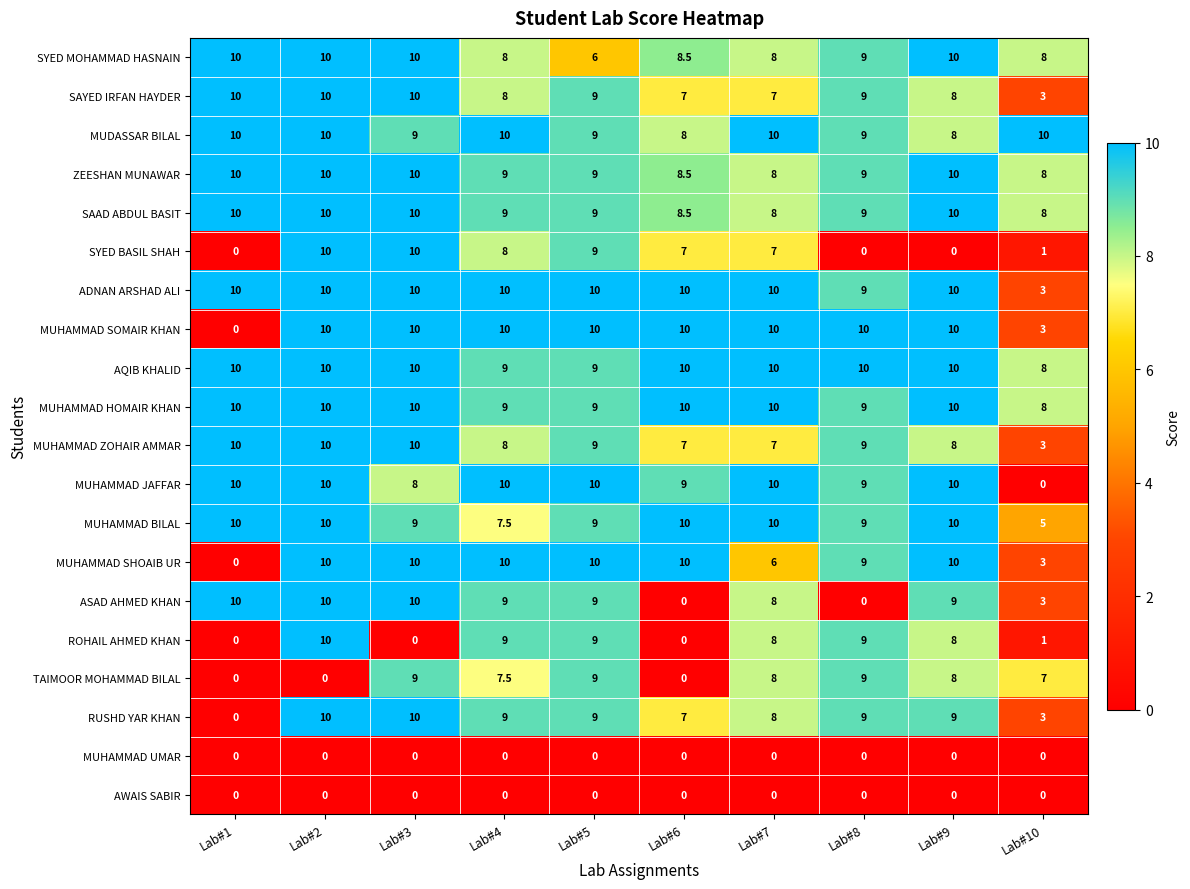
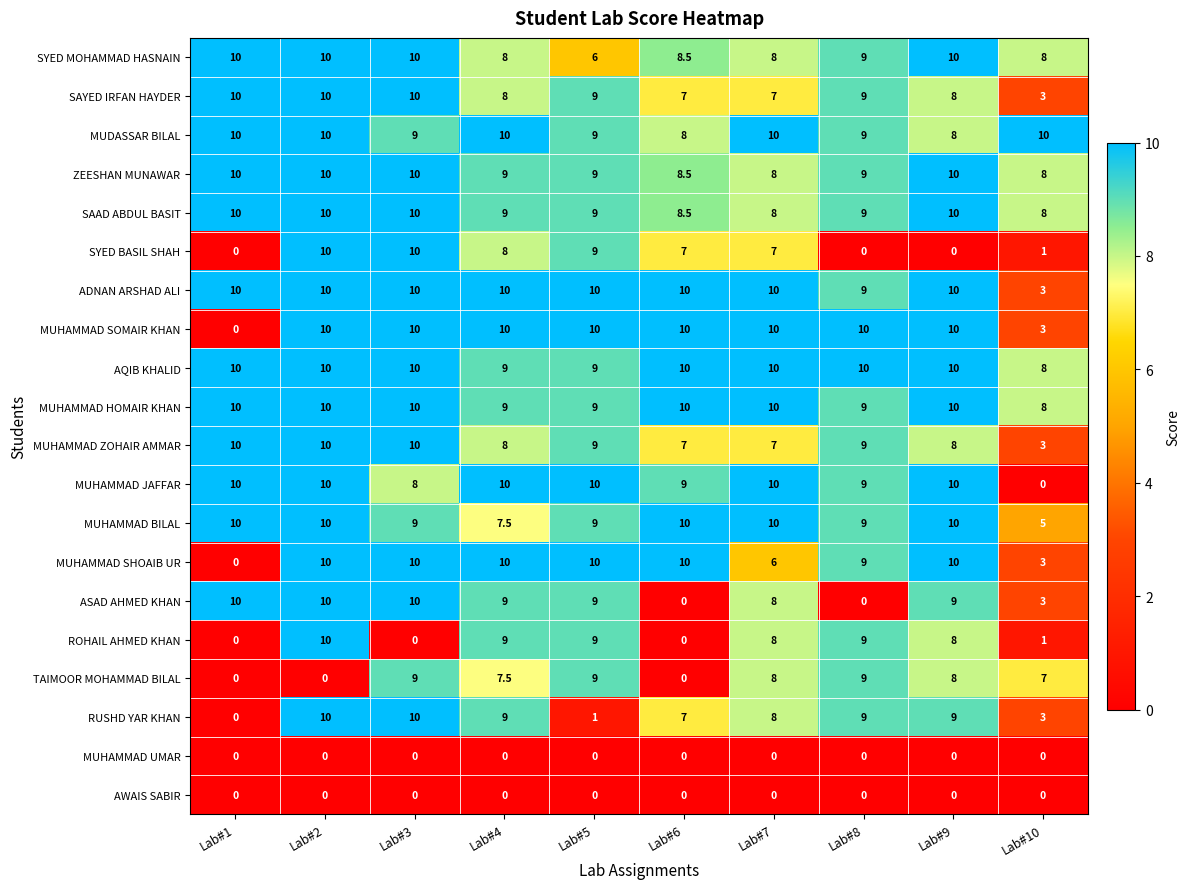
  {
    "SYED MOHAMMAD HASNAIN": {
      "Lab#1": 10,
      "Lab#2": 10,
      "Lab#3": 10,
      "Lab#4": 8,
      "Lab#5": 6,
      "Lab#6": 8.5,
      "Lab#7": 8,
      "Lab#8": 9,
      "Lab#9": 10,
      "Lab#10": 8
    },
    "SAYED IRFAN HAYDER": {
      "Lab#1": 10,
      "Lab#2": 10,
      "Lab#3": 10,
      "Lab#4": 8,
      "Lab#5": 9,
      "Lab#6": 7,
      "Lab#7": 7,
      "Lab#8": 9,
      "Lab#9": 8,
      "Lab#10": 3
    },
    "MUDASSAR BILAL": {
      "Lab#1": 10,
      "Lab#2": 10,
      "Lab#3": 9,
      "Lab#4": 10,
      "Lab#5": 9,
      "Lab#6": 8,
      "Lab#7": 10,
      "Lab#8": 9,
      "Lab#9": 8,
      "Lab#10": 10
    },
    "ZEESHAN MUNAWAR": {
      "Lab#1": 10,
      "Lab#2": 10,
      "Lab#3": 10,
      "Lab#4": 9,
      "Lab#5": 9,
      "Lab#6": 8.5,
      "Lab#7": 8,
      "Lab#8": 9,
      "Lab#9": 10,
      "Lab#10": 8
    },
    "SAAD ABDUL BASIT": {
      "Lab#1": 10,
      "Lab#2": 10,
      "Lab#3": 10,
      "Lab#4": 9,
      "Lab#5": 9,
      "Lab#6": 8.5,
      "Lab#7": 8,
      "Lab#8": 9,
      "Lab#9": 10,
      "Lab#10": 8
    },
    "SYED BASIL SHAH": {
      "Lab#1": 0,
      "Lab#2": 10,
      "Lab#3": 10,
      "Lab#4": 8,
      "Lab#5": 9,
      "Lab#6": 7,
      "Lab#7": 7,
      "Lab#8": 0,
      "Lab#9": 0,
      "Lab#10": 1
    },
    "ADNAN ARSHAD ALI": {
      "Lab#1": 10,
      "Lab#2": 10,
      "Lab#3": 10,
      "Lab#4": 10,
      "Lab#5": 10,
      "Lab#6": 10,
      "Lab#7": 10,
      "Lab#8": 9,
      "Lab#9": 10,
      "Lab#10": 3
    },
    "MUHAMMAD SOMAIR KHAN": {
      "Lab#1": 0,
      "Lab#2": 10,
      "Lab#3": 10,
      "Lab#4": 10,
      "Lab#5": 10,
      "Lab#6": 10,
      "Lab#7": 10,
      "Lab#8": 10,
      "Lab#9": 10,
      "Lab#10": 3
    },
    "AQIB KHALID": {
      "Lab#1": 10,
      "Lab#2": 10,
      "Lab#3": 10,
      "Lab#4": 9,
      "Lab#5": 9,
      "Lab#6": 10,
      "Lab#7": 10,
      "Lab#8": 10,
      "Lab#9": 10,
      "Lab#10": 8
    },
    "MUHAMMAD HOMAIR KHAN": {
      "Lab#1": 10,
      "Lab#2": 10,
      "Lab#3": 10,
      "Lab#4": 9,
      "Lab#5": 9,
      "Lab#6": 10,
      "Lab#7": 10,
      "Lab#8": 9,
      "Lab#9": 10,
      "Lab#10": 8
    },
    "MUHAMMAD ZOHAIR AMMAR": {
      "Lab#1": 10,
      "Lab#2": 10,
      "Lab#3": 10,
      "Lab#4": 8,
      "Lab#5": 9,
      "Lab#6": 7,
      "Lab#7": 7,
      "Lab#8": 9,
      "Lab#9": 8,
      "Lab#10": 3
    },
    "MUHAMMAD JAFFAR": {
      "Lab#1": 10,
      "Lab#2": 10,
      "Lab#3": 8,
      "Lab#4": 10,
      "Lab#5": 10,
      "Lab#6": 9,
      "Lab#7": 10,
      "Lab#8": 9,
      "Lab#9": 10,
      "Lab#10": 0
    },
    "MUHAMMAD BILAL": {
      "Lab#1": 10,
      "Lab#2": 10,
      "Lab#3": 9,
      "Lab#4": 7.5,
      "Lab#5": 9,
      "Lab#6": 10,
      "Lab#7": 10,
      "Lab#8": 9,
      "Lab#9": 10,
      "Lab#10": 5
    },
    "MUHAMMAD SHOAIB UR": {
      "Lab#1": 0,
      "Lab#2": 10,
      "Lab#3": 10,
      "Lab#4": 10,
      "Lab#5": 10,
      "Lab#6": 10,
      "Lab#7": 6,
      "Lab#8": 9,
      "Lab#9": 10,
      "Lab#10": 3
    },
    "ASAD AHMED KHAN": {
      "Lab#1": 10,
      "Lab#2": 10,
      "Lab#3": 10,
      "Lab#4": 9,
      "Lab#5": 9,
      "Lab#6": 0,
      "Lab#7": 8,
      "Lab#8": 0,
      "Lab#9": 9,
      "Lab#10": 3
    },
    "ROHAIL AHMED KHAN": {
      "Lab#1": 0,
      "Lab#2": 10,
      "Lab#3": 0,
      "Lab#4": 9,
      "Lab#5": 9,
      "Lab#6": 0,
      "Lab#7": 8,
      "Lab#8": 9,
      "Lab#9": 8,
      "Lab#10": 1
    },
    "TAIMOOR MOHAMMAD BILAL": {
      "Lab#1": 0,
      "Lab#2": 0,
      "Lab#3": 9,
      "Lab#4": 7.5,
      "Lab#5": 9,
      "Lab#6": 0,
      "Lab#7": 8,
      "Lab#8": 9,
      "Lab#9": 8,
      "Lab#10": 7
    },
    "RUSHD YAR KHAN": {
      "Lab#1": 0,
      "Lab#2": 10,
      "Lab#3": 10,
      "Lab#4": 9,
-     "Lab#5": 9,
+     "Lab#5": 1,
      "Lab#6": 7,
      "Lab#7": 8,
      "Lab#8": 9,
      "Lab#9": 9,
      "Lab#10": 3
    },
    "MUHAMMAD UMAR": {
      "Lab#1": 0,
      "Lab#2": 0,
      "Lab#3": 0,
      "Lab#4": 0,
      "Lab#5": 0,
      "Lab#6": 0,
      "Lab#7": 0,
      "Lab#8": 0,
      "Lab#9": 0,
      "Lab#10": 0
    },
    "AWAIS SABIR": {
      "Lab#1": 0,
      "Lab#2": 0,
      "Lab#3": 0,
      "Lab#4": 0,
      "Lab#5": 0,
      "Lab#6": 0,
      "Lab#7": 0,
      "Lab#8": 0,
      "Lab#9": 0,
      "Lab#10": 0
    }
  }
